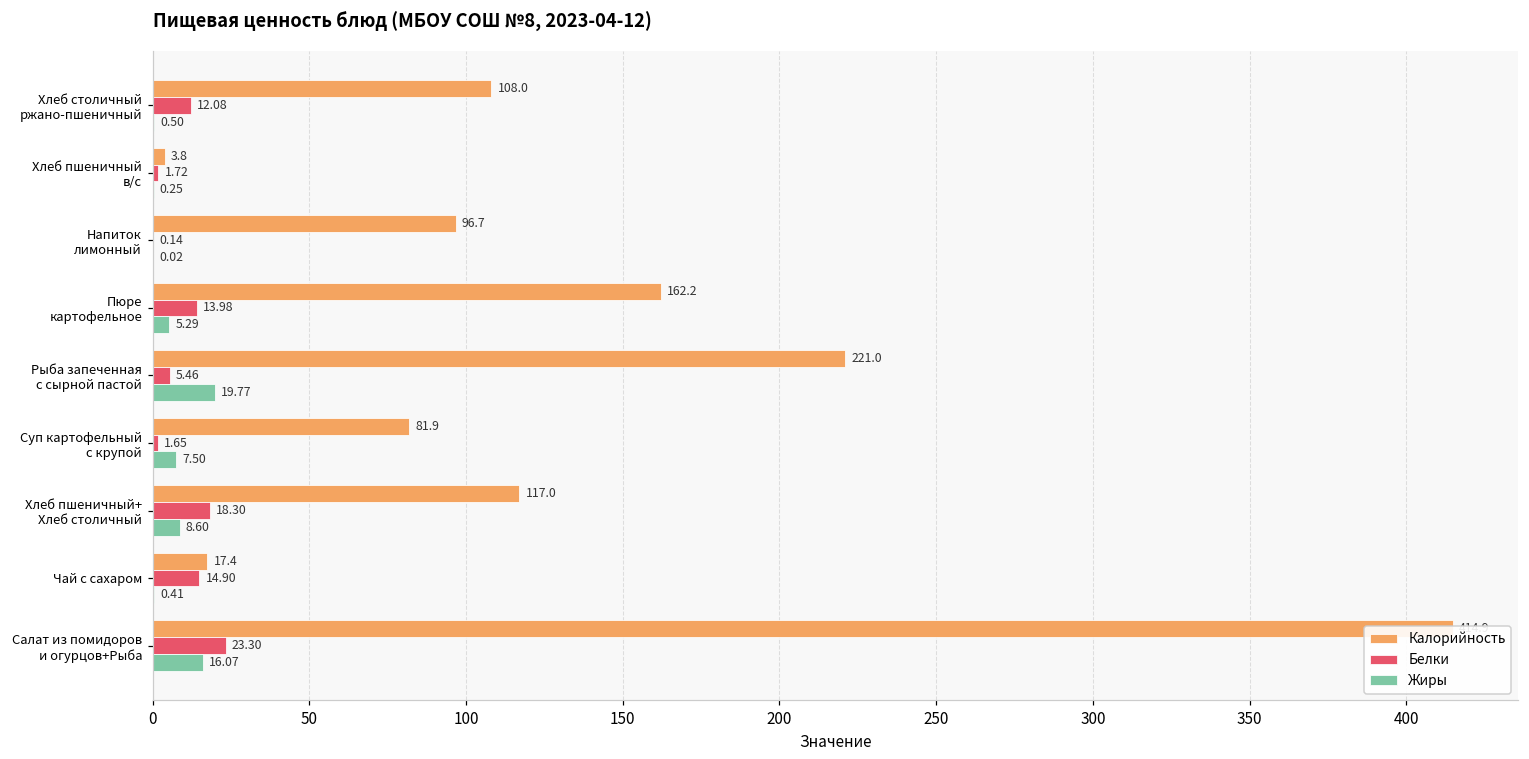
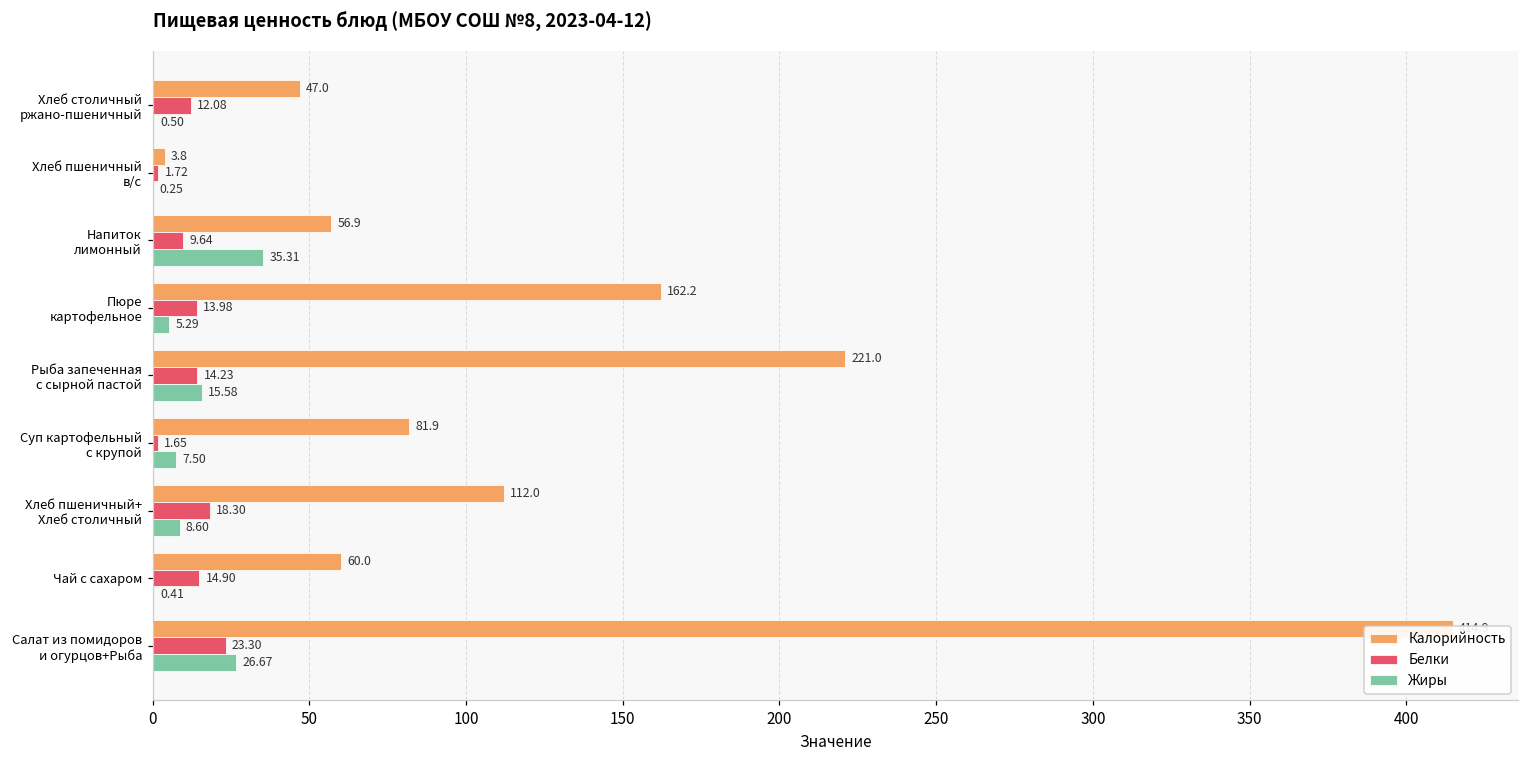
  {
    "Калорийность": {
-     "Хлеб столичный ржано-пшеничный": 108.0,
+     "Хлеб столичный ржано-пшеничный": 47.0,
      "Хлеб пшеничный в/с": 3.8,
-     "Напиток лимонный": 96.7,
+     "Напиток лимонный": 56.9,
      "Пюре картофельное": 162.2,
      "Рыба запеченная с сырной пастой": 221.0,
      "Суп картофельный с крупой": 81.9,
-     "Хлеб пшеничный+ Хлеб столичный": 117.0,
-     "Чай с сахаром": 17.4
+     "Хлеб пшеничный+ Хлеб столичный": 112.0,
+     "Чай с сахаром": 60.0
    },
    "Белки": {
      "Хлеб столичный ржано-пшеничный": 12.08,
      "Хлеб пшеничный в/с": 1.72,
-     "Напиток лимонный": 0.14,
+     "Напиток лимонный": 9.64,
      "Пюре картофельное": 13.98,
-     "Рыба запеченная с сырной пастой": 5.46,
+     "Рыба запеченная с сырной пастой": 14.23,
      "Суп картофельный с крупой": 1.65,
      "Хлеб пшеничный+ Хлеб столичный": 18.30,
      "Чай с сахаром": 14.90,
      "Салат из помидоров и огурцов+Рыба": 23.30
    },
    "Жиры": {
      "Хлеб столичный ржано-пшеничный": 0.50,
      "Хлеб пшеничный в/с": 0.25,
-     "Напиток лимонный": 0.02,
+     "Напиток лимонный": 35.31,
      "Пюре картофельное": 5.29,
-     "Рыба запеченная с сырной пастой": 19.77,
+     "Рыба запеченная с сырной пастой": 15.58,
      "Суп картофельный с крупой": 7.50,
      "Хлеб пшеничный+ Хлеб столичный": 8.60,
      "Чай с сахаром": 0.41,
-     "Салат из помидоров и огурцов+Рыба": 16.07
+     "Салат из помидоров и огурцов+Рыба": 26.67
    }
  }
